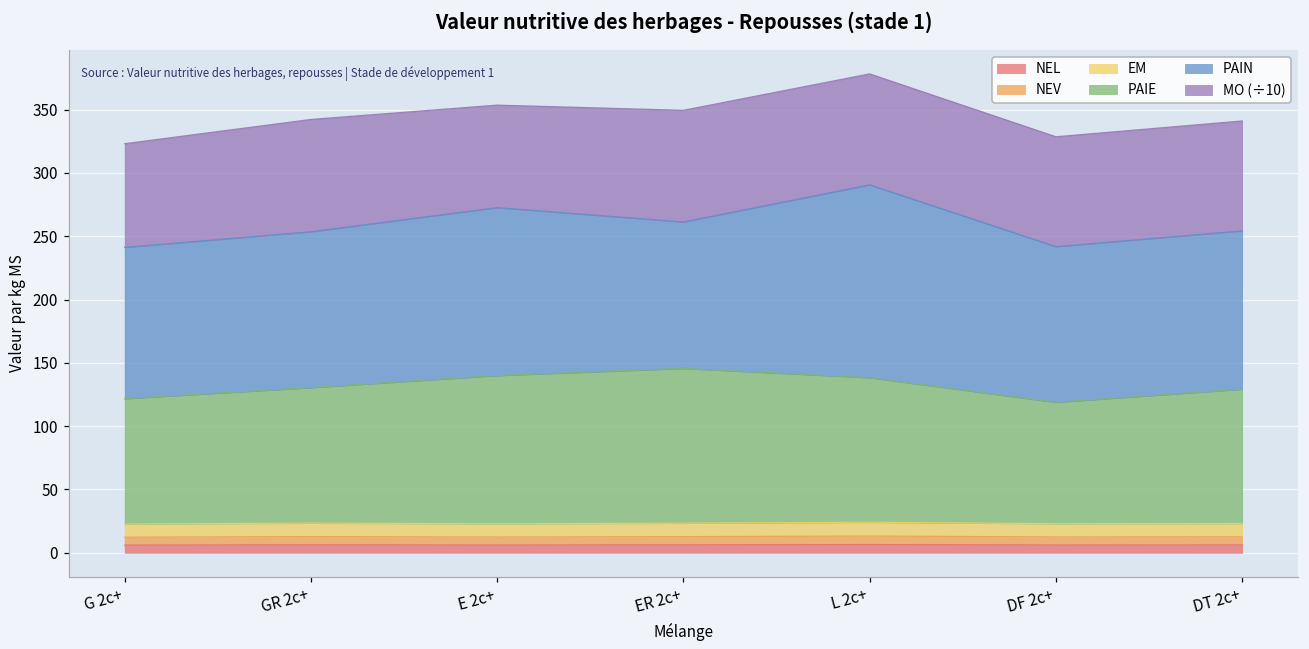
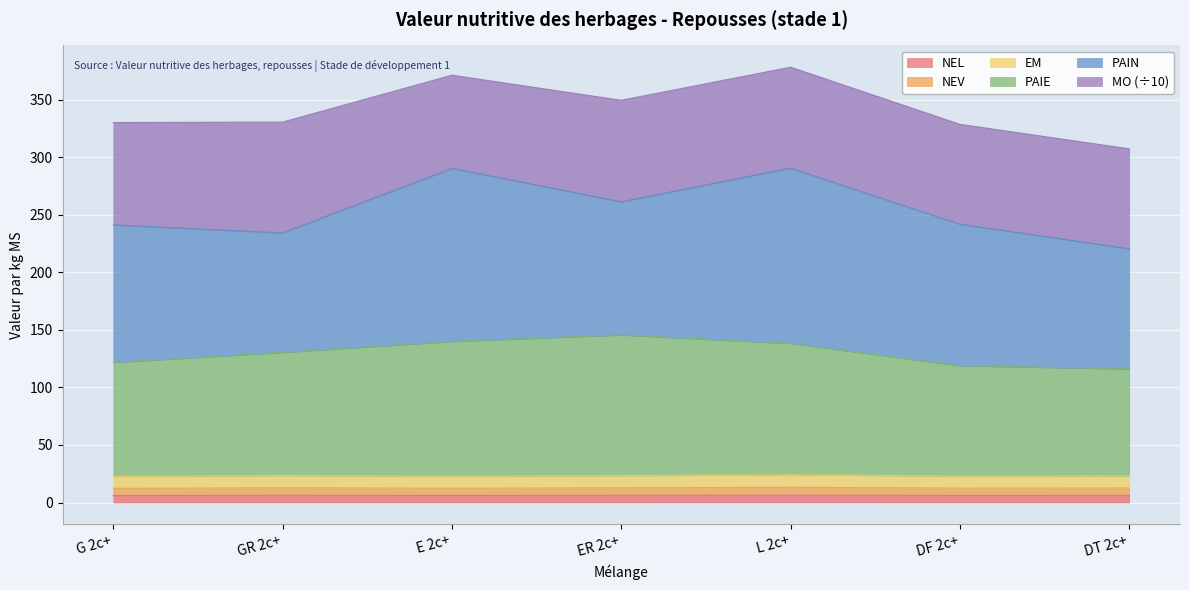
  {
    "PAIE": {
      "G 2c+": 99,
      "GR 2c+": 107,
      "E 2c+": 117,
      "ER 2c+": 122,
      "L 2c+": 114,
      "DF 2c+": 96,
-     "DT 2c+": 106
+     "DT 2c+": 93
    },
    "PAIN": {
      "G 2c+": 120,
-     "GR 2c+": 123,
-     "E 2c+": 133,
+     "GR 2c+": 104,
+     "E 2c+": 150,
      "ER 2c+": 116,
      "L 2c+": 152,
      "DF 2c+": 123,
-     "DT 2c+": 125
+     "DT 2c+": 104
    },
    "MO (÷10)": {
-     "G 2c+": 82,
-     "GR 2c+": 89,
+     "G 2c+": 89,
+     "GR 2c+": 96,
      "ER 2c+": 88,
      "L 2c+": 88,
      "DF 2c+": 87,
      "DT 2c+": 87
    }
  }
